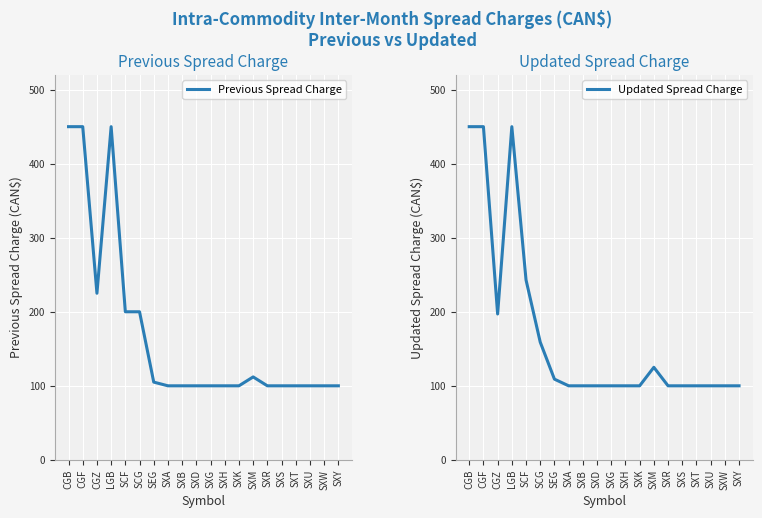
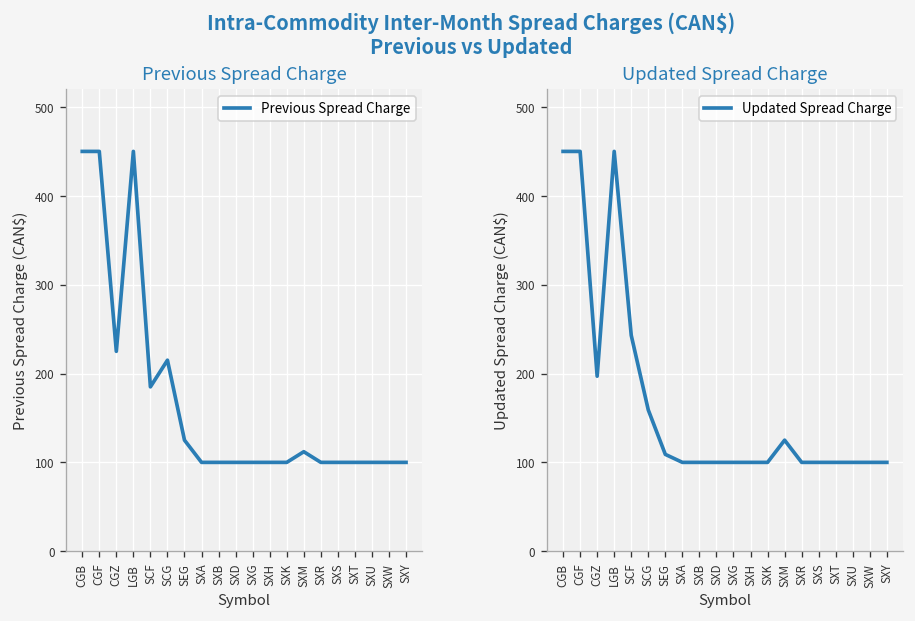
  {
    "Previous Spread Charge": {
      "CGB": 450,
      "CGF": 450,
      "CGZ": 230,
      "LGB": 450,
-     "SCF": 200,
-     "SCG": 200,
-     "SEG": 110,
+     "SCF": 190,
+     "SCG": 220,
+     "SEG": 130,
      "SXA": 100,
      "SXB": 100,
      "SXD": 100,
      "SXG": 100,
      "SXH": 100,
      "SXK": 100,
      "SXM": 110,
      "SXR": 100,
      "SXS": 100,
      "SXT": 100,
      "SXU": 100,
      "SXW": 100,
      "SXY": 100
    },
    "Updated Spread Charge": {
      "CGB": 450,
      "CGF": 450,
      "CGZ": 200,
      "LGB": 450,
      "SCF": 240,
      "SCG": 160,
      "SEG": 110,
      "SXA": 100,
      "SXB": 100,
      "SXD": 100,
      "SXG": 100,
      "SXH": 100,
      "SXK": 100,
      "SXM": 130,
      "SXR": 100,
      "SXS": 100,
      "SXT": 100,
      "SXU": 100,
      "SXW": 100,
      "SXY": 100
    }
  }
